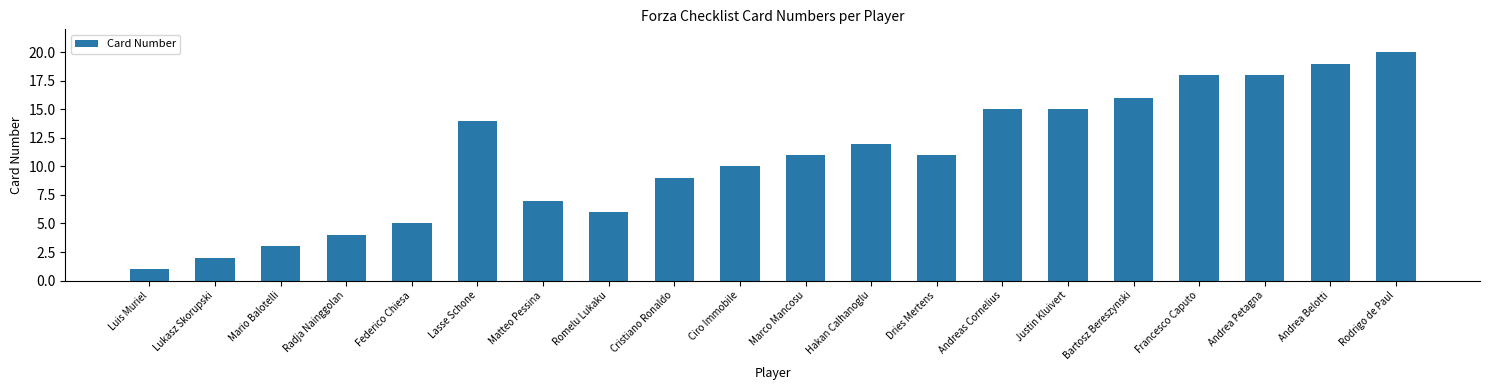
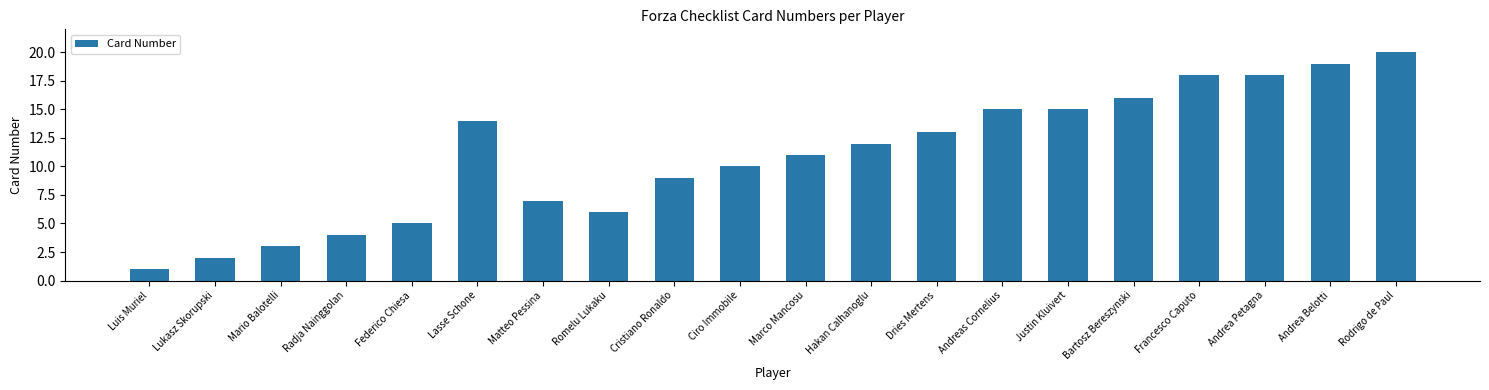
  {
    "Luis Muriel": 1,
    "Lukasz Skorupski": 2,
    "Mario Balotelli": 3,
    "Radja Nainggolan": 4,
    "Federico Chiesa": 5,
    "Lasse Schone": 14,
    "Matteo Pessina": 7,
    "Romelu Lukaku": 6,
    "Cristiano Ronaldo": 9,
    "Ciro Immobile": 10,
    "Marco Mancosu": 11,
    "Hakan Calhanoglu": 12,
-   "Dries Mertens": 11,
+   "Dries Mertens": 13,
    "Andreas Cornelius": 15,
    "Justin Kluivert": 15,
    "Bartosz Bereszynski": 16,
    "Francesco Caputo": 18,
    "Andrea Petagna": 18,
    "Andrea Belotti": 19,
    "Rodrigo de Paul": 20
  }
